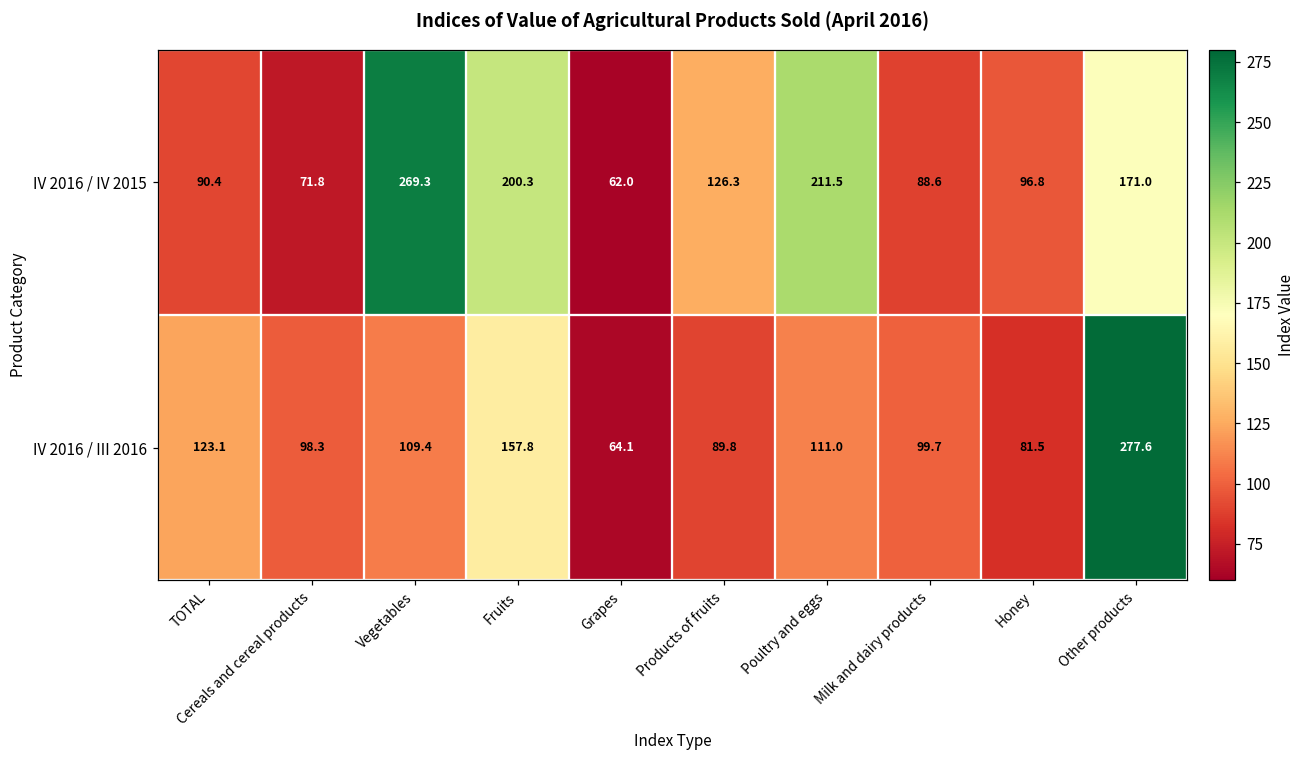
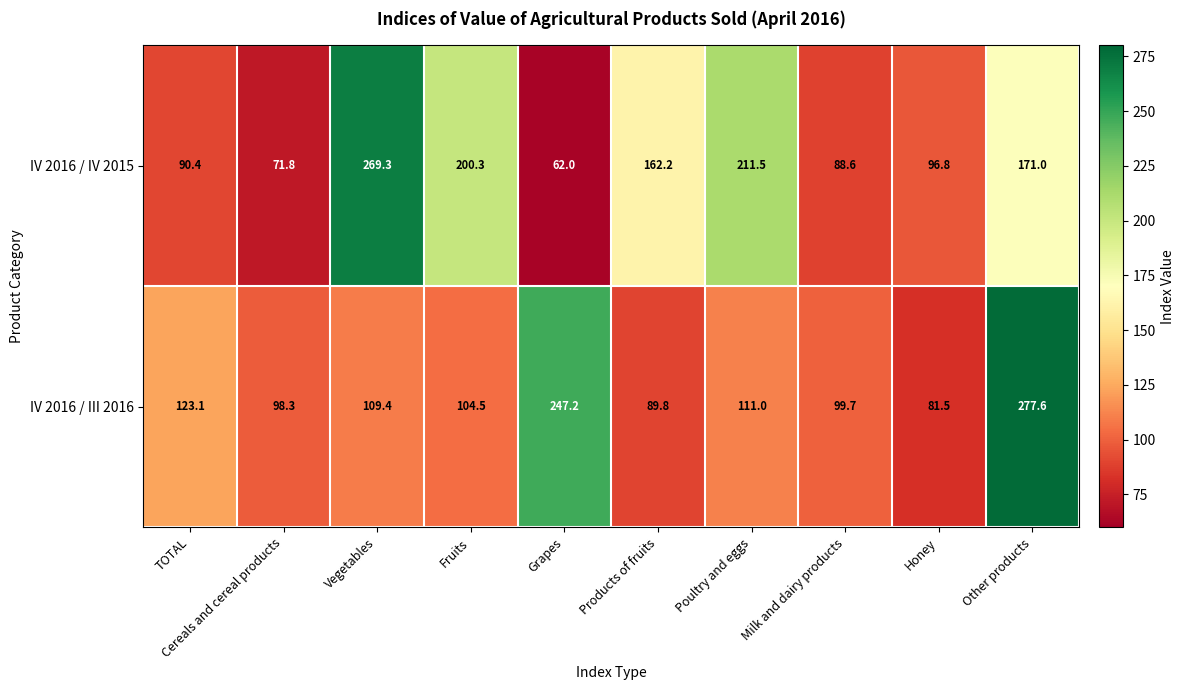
  {
    "IV 2016 / IV 2015": {
      "TOTAL": 90.4,
      "Cereals and cereal products": 71.8,
      "Vegetables": 269.3,
      "Fruits": 200.3,
      "Grapes": 62.0,
-     "Products of fruits": 126.3,
+     "Products of fruits": 162.2,
      "Poultry and eggs": 211.5,
      "Milk and dairy products": 88.6,
      "Honey": 96.8,
      "Other products": 171.0
    },
    "IV 2016 / III 2016": {
      "TOTAL": 123.1,
      "Cereals and cereal products": 98.3,
      "Vegetables": 109.4,
-     "Fruits": 157.8,
-     "Grapes": 64.1,
+     "Fruits": 104.5,
+     "Grapes": 247.2,
      "Products of fruits": 89.8,
      "Poultry and eggs": 111.0,
      "Milk and dairy products": 99.7,
      "Honey": 81.5,
      "Other products": 277.6
    }
  }
